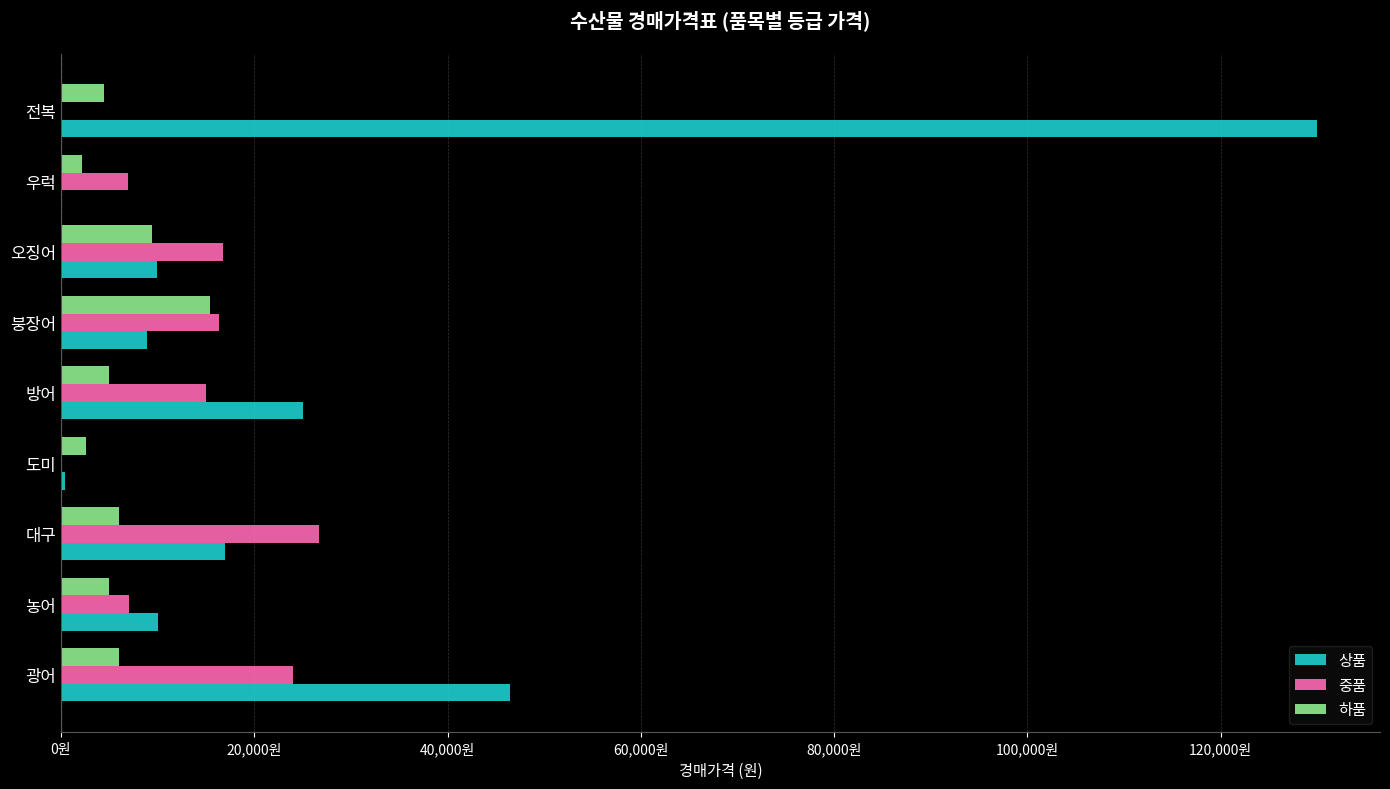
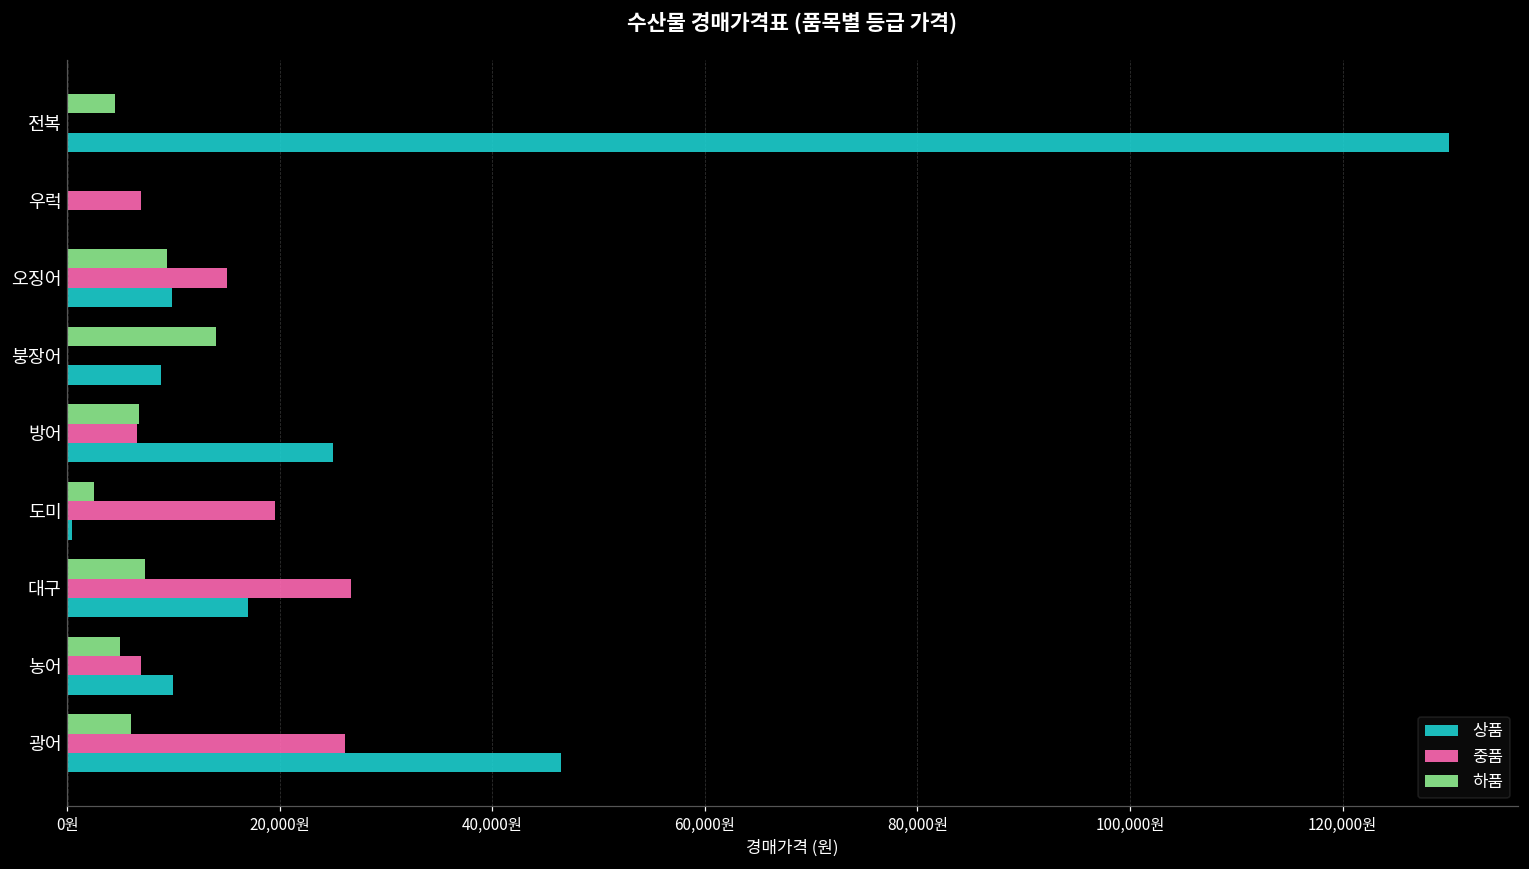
  {
    "상품": {
      "전복": "130,000원",
      "우럭": "0원",
      "오징어": "10,000원",
      "붕장어": "9,000원",
      "방어": "25,000원",
      "도미": "0원",
      "대구": "17,000원",
      "농어": "10,000원",
      "광어": "47,000원"
    },
    "중품": {
      "전복": "0원",
      "우럭": "7,000원",
-     "오징어": "17,000원",
-     "붕장어": "16,000원",
-     "방어": "15,000원",
-     "도미": "0원",
+     "오징어": "15,000원",
+     "붕장어": "0원",
+     "방어": "7,000원",
+     "도미": "20,000원",
      "대구": "27,000원",
      "농어": "7,000원",
-     "광어": "24,000원"
+     "광어": "26,000원"
    },
    "하품": {
      "전복": "4,000원",
-     "우럭": "2,000원",
+     "우럭": "0원",
      "오징어": "9,000원",
-     "붕장어": "15,000원",
-     "방어": "5,000원",
+     "붕장어": "14,000원",
+     "방어": "7,000원",
      "도미": "3,000원",
-     "대구": "6,000원",
+     "대구": "7,000원",
      "농어": "5,000원",
      "광어": "6,000원"
    }
  }
